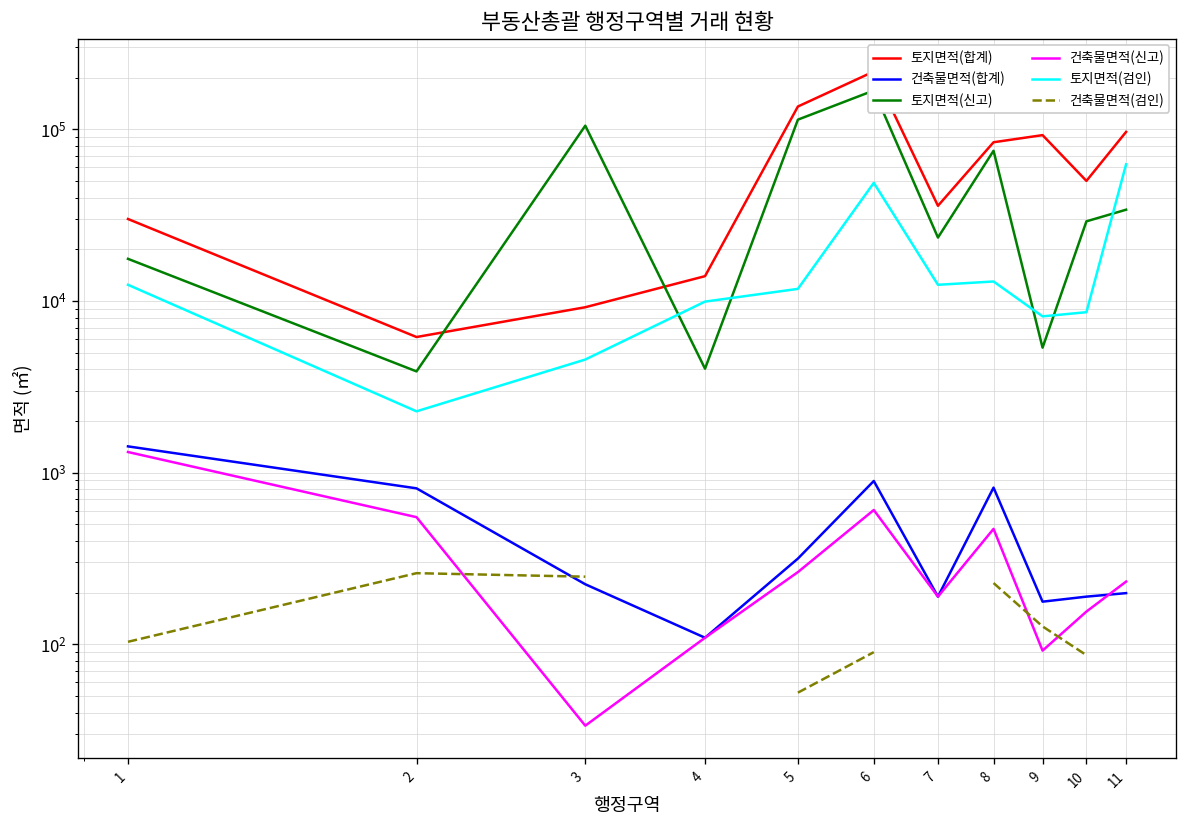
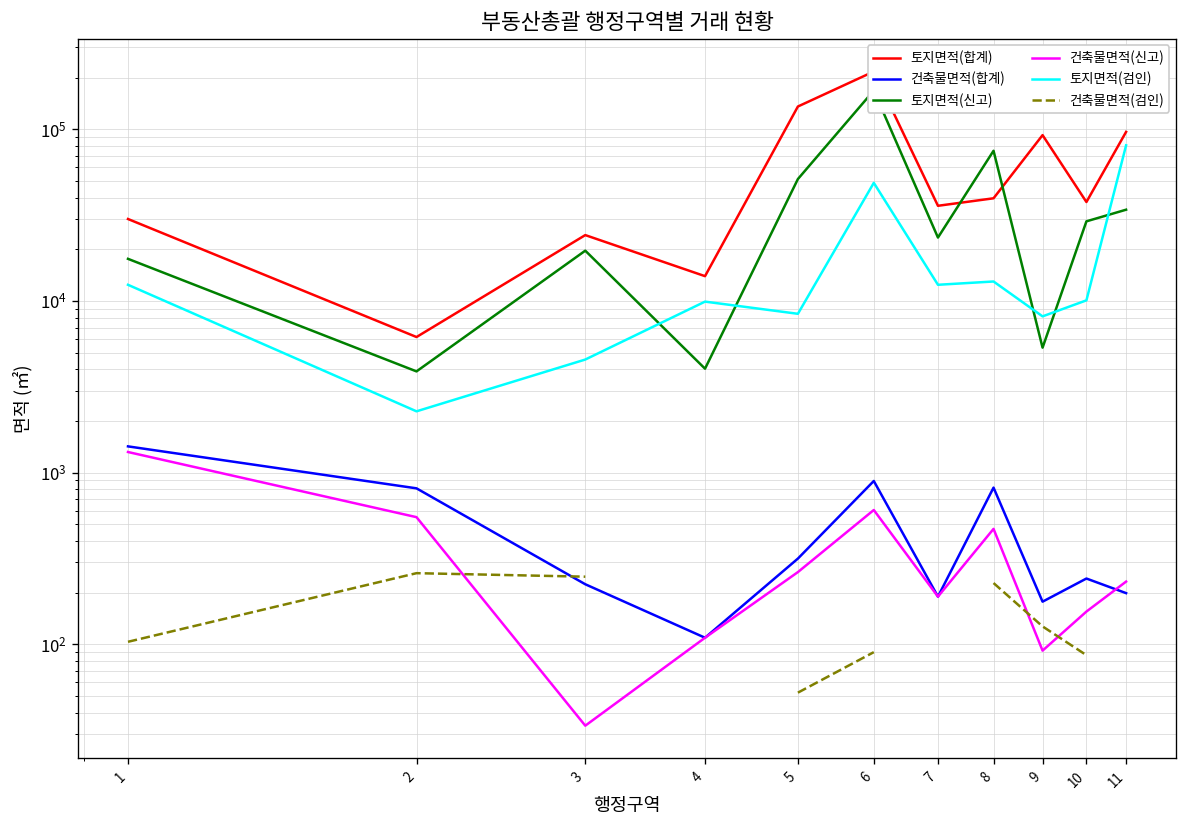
  {
    "토지면적(합계)": {
      "1": 30000,
      "2": 6200,
-     "3": 9000,
+     "3": 24000,
      "4": 14000,
      "5": 140000,
      "7": 36000,
-     "8": 80000,
+     "8": 40000,
      "9": 90000,
-     "10": 50000,
+     "10": 38000,
      "11": 100000
    },
    "건축물면적(합계)": {
      "1": 1400,
      "2": 800,
      "3": 220,
      "5": 320,
      "6": 900,
      "8": 800,
      "9": 180,
-     "10": 190,
+     "10": 240,
      "11": 200
    },
    "토지면적(신고)": {
      "1": 18000,
      "2": 3900,
-     "3": 100000,
+     "3": 20000,
      "4": 4000,
-     "5": 110000,
+     "5": 51000,
      "7": 23000,
      "8": 70000,
      "9": 5300,
      "10": 29000,
      "11": 34000
    },
    "건축물면적(신고)": {
      "1": 1300,
      "2": 550,
      "3": 34,
      "5": 260,
      "6": 610,
      "8": 470,
      "9": 90,
      "10": 160,
      "11": 230
    },
    "토지면적(검인)": {
      "1": 12000,
      "2": 2300,
      "3": 4600,
      "4": 10000,
-     "5": 12000,
+     "5": 8000,
      "6": 49000,
      "7": 12000,
      "8": 13000,
      "9": 8000,
-     "10": 9000,
-     "11": 60000
+     "10": 10000,
+     "11": 80000
    },
    "건축물면적(검인)": {
      "1": 100,
      "2": 260,
      "3": 250,
      "5": 52,
      "6": 90,
      "8": 230,
      "9": 130,
      "10": 90
    }
  }
